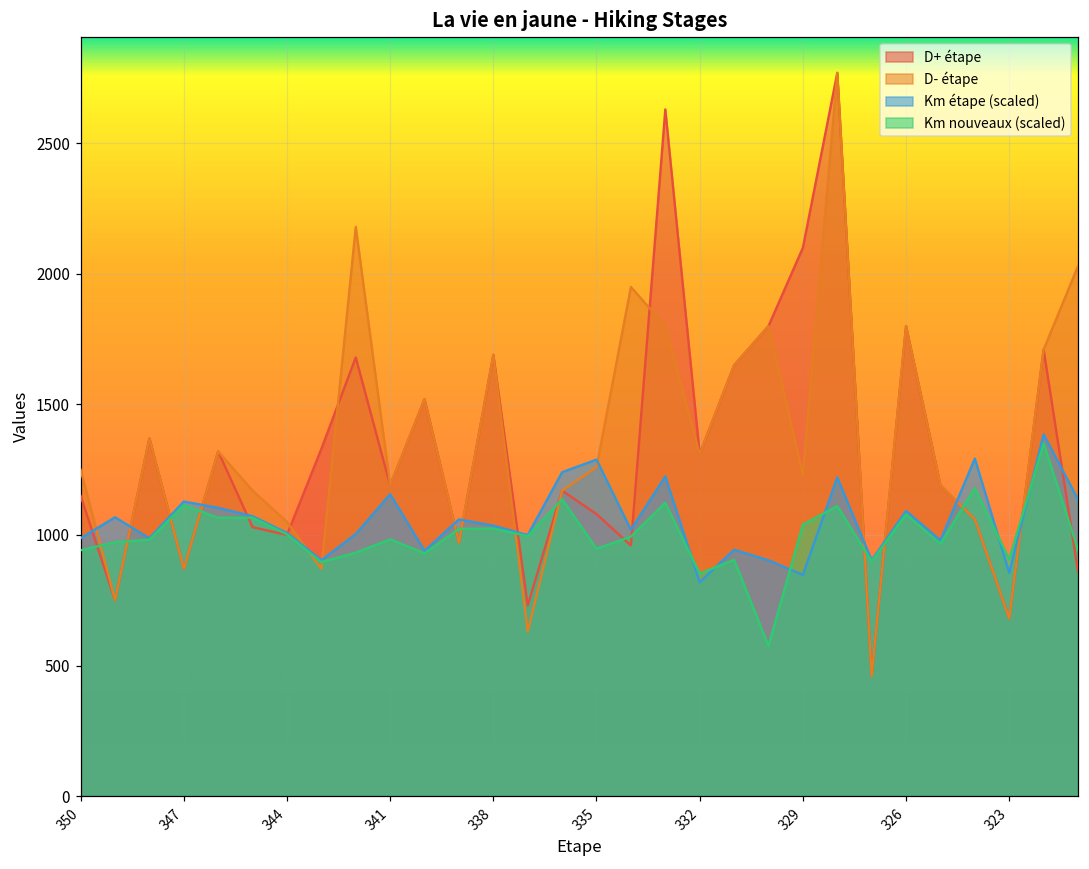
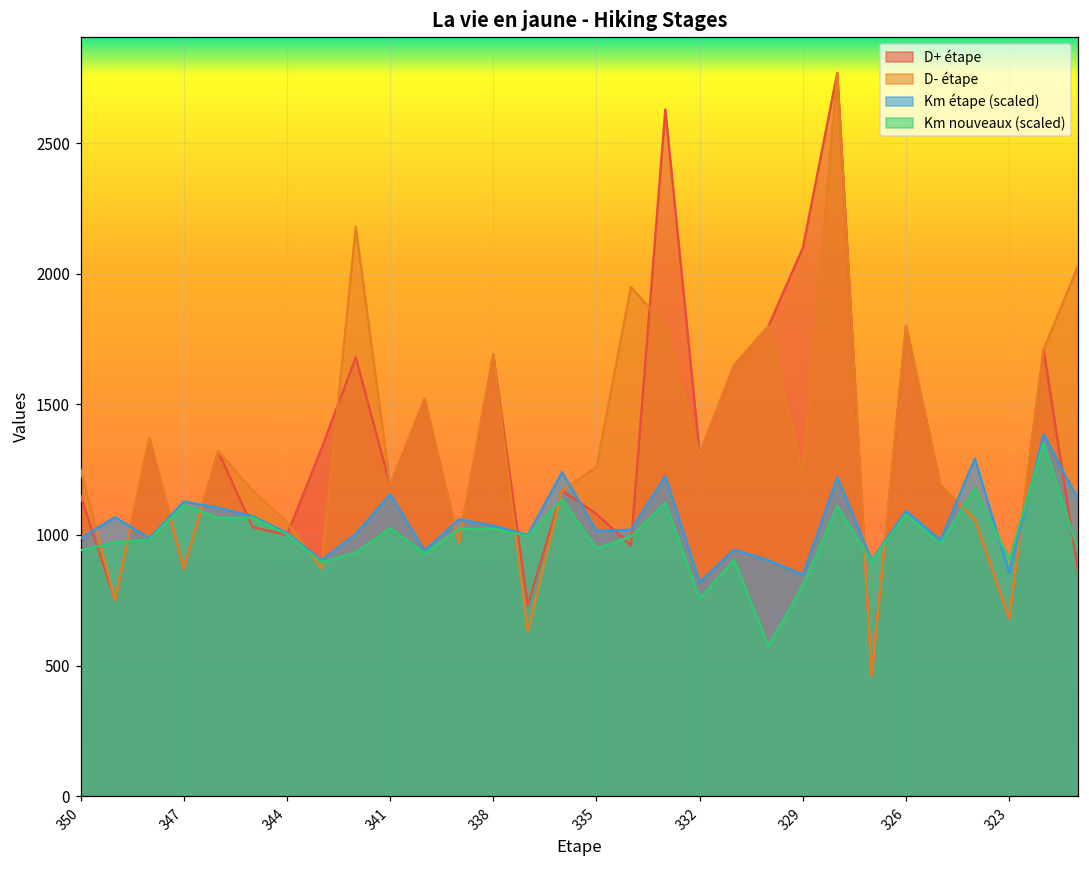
  {
    "Km étape (scaled)": {
      "350": 990,
      "347": 1130,
      "341": 1160,
      "338": 1040,
-     "335": 1290,
+     "335": 1020,
      "332": 820,
      "329": 850,
      "326": 1090,
      "323": 860
    },
    "Km nouveaux (scaled)": {
      "350": 940,
      "347": 1110,
-     "341": 980,
+     "341": 1030,
      "338": 1020,
      "335": 950,
-     "332": 850,
-     "329": 1040,
+     "332": 760,
+     "329": 810,
      "326": 1080,
      "323": 910
    }
  }
